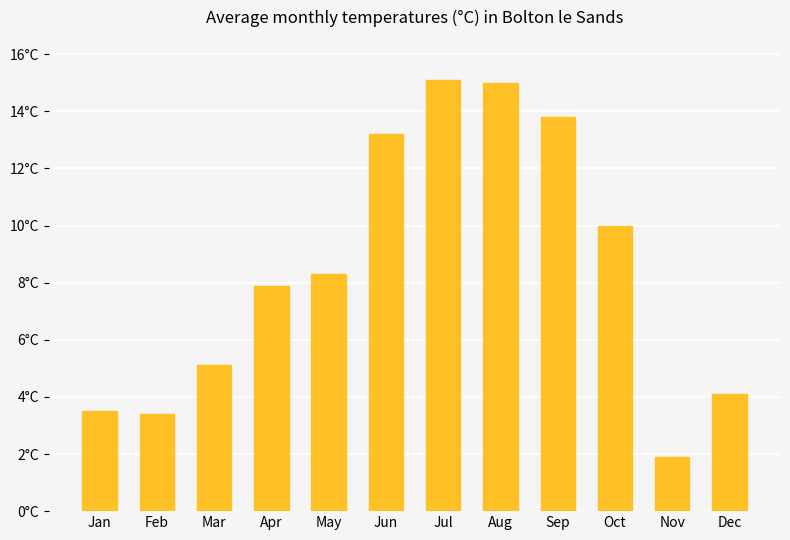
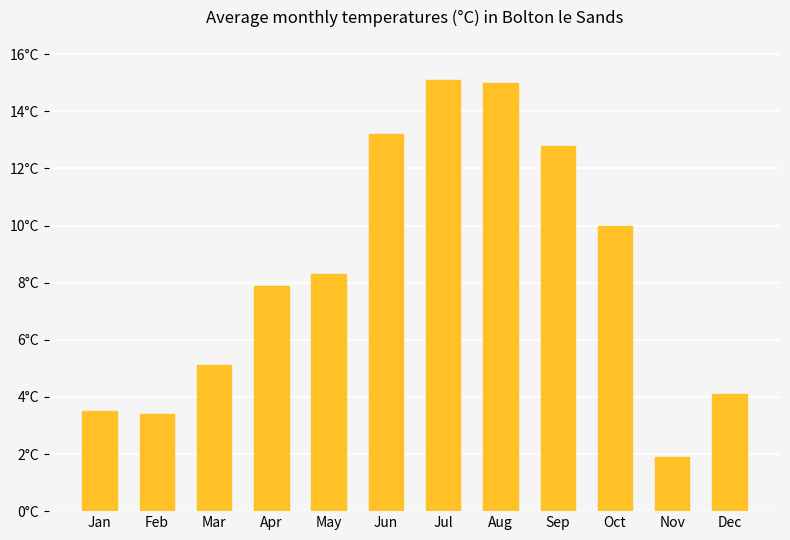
  {
    "Jan": "3.5°C",
    "Feb": "3.4°C",
    "Mar": "5.1°C",
    "Apr": "7.9°C",
    "May": "8.3°C",
    "Jun": "13.2°C",
    "Jul": "15.1°C",
    "Aug": "15.0°C",
-   "Sep": "13.8°C",
+   "Sep": "12.8°C",
    "Oct": "10.0°C",
    "Nov": "1.9°C",
    "Dec": "4.1°C"
  }
